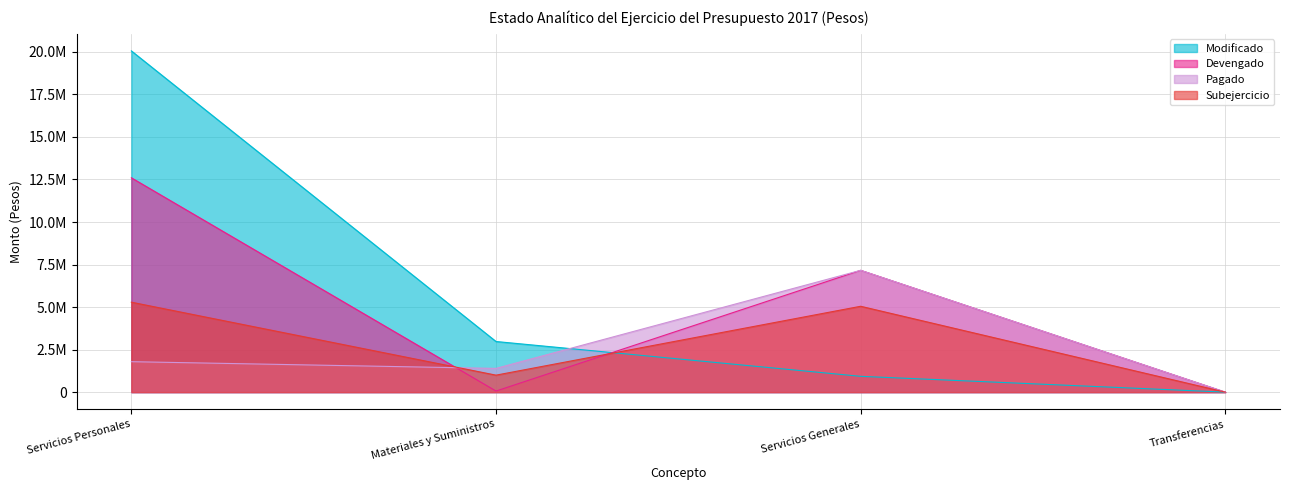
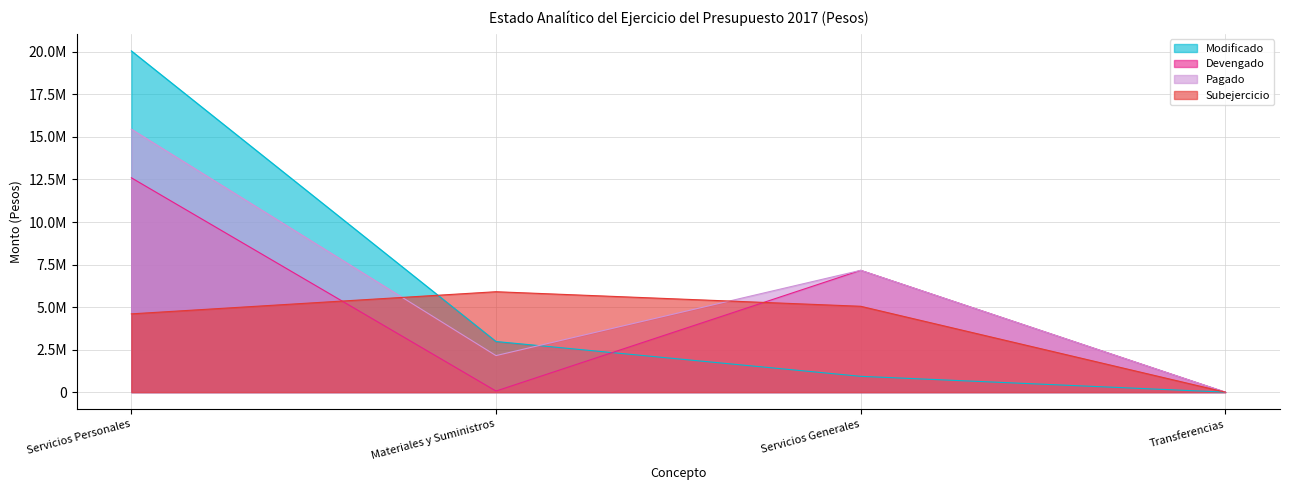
  {
    "Modificado": {
      "Servicios Personales": 20100000,
      "Materiales y Suministros": 3000000,
      "Servicios Generales": 900000
    },
    "Devengado": {
      "Servicios Personales": 12600000,
      "Materiales y Suministros": 100000
    },
    "Pagado": {
-     "Servicios Personales": 1800000,
-     "Materiales y Suministros": 1400000
+     "Servicios Personales": 15500000,
+     "Materiales y Suministros": 2100000
    },
    "Subejercicio": {
-     "Servicios Personales": 5300000,
-     "Materiales y Suministros": 1000000,
+     "Servicios Personales": 4600000,
+     "Materiales y Suministros": 5900000,
      "Servicios Generales": 5000000
    }
  }
